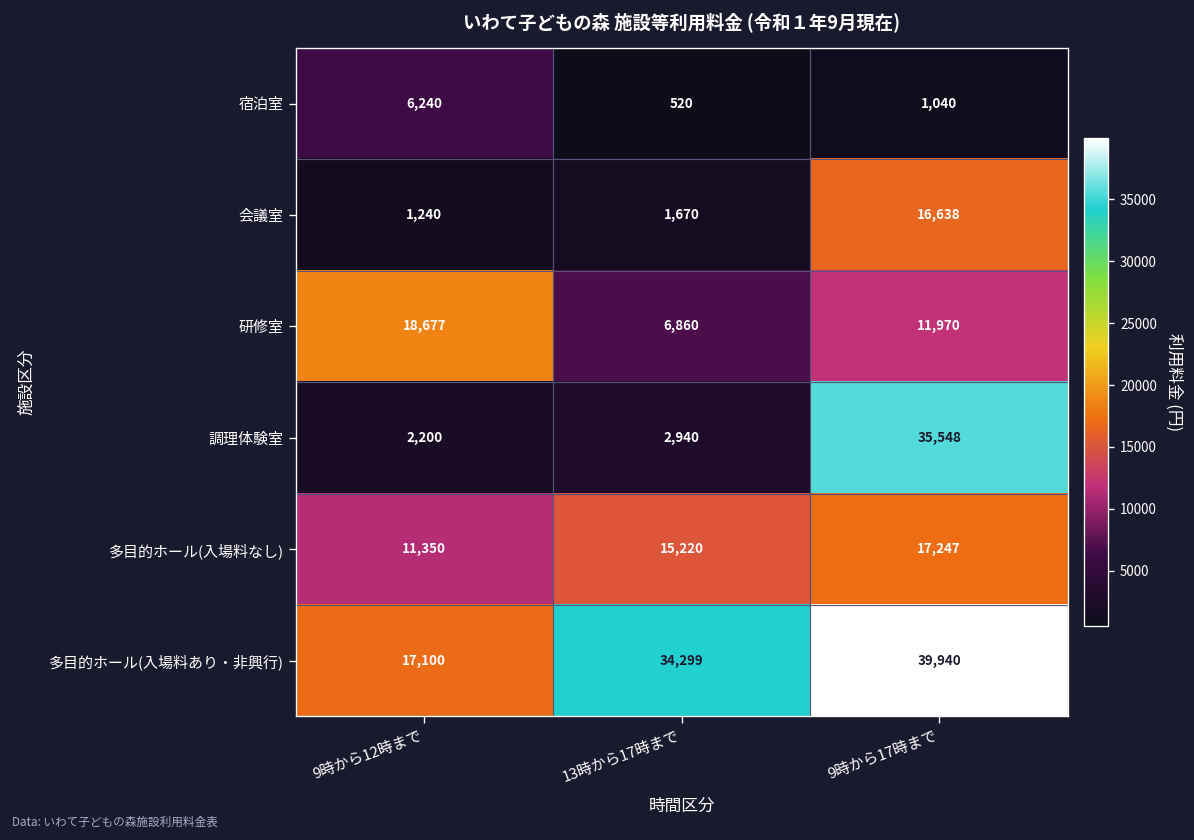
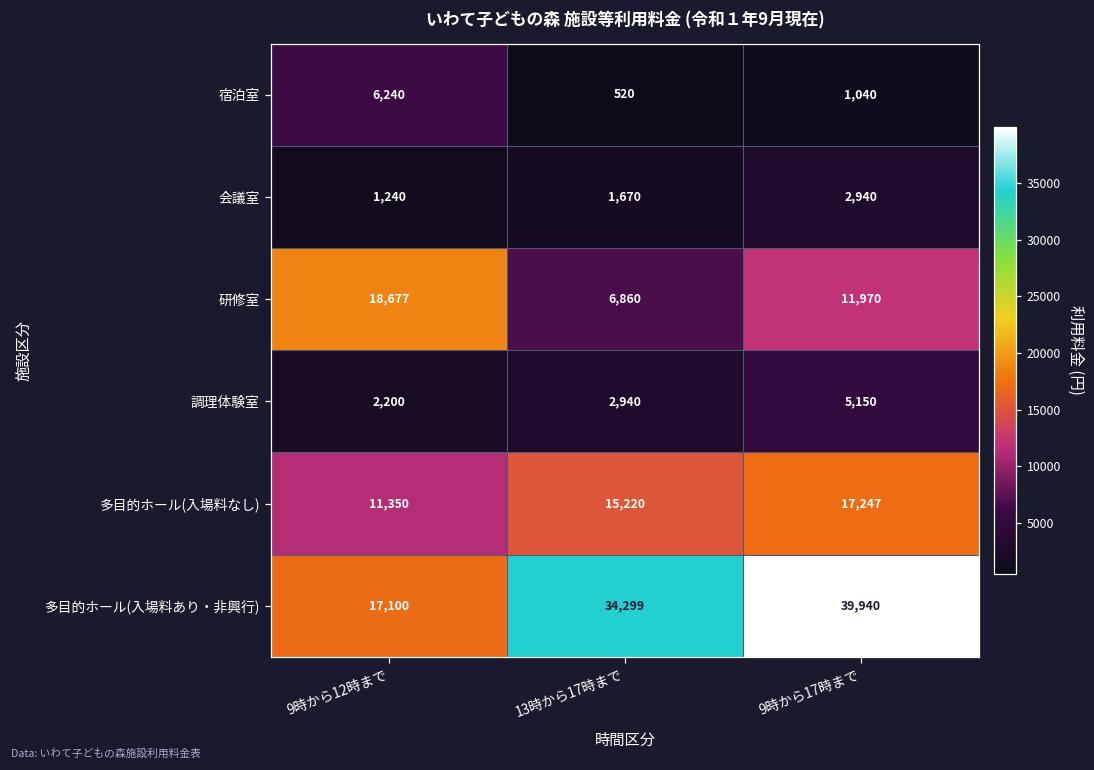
  {
    "宿泊室": {
      "9時から12時まで": "6,240",
      "13時から17時まで": "520",
      "9時から17時まで": "1,040"
    },
    "会議室": {
      "9時から12時まで": "1,240",
      "13時から17時まで": "1,670",
-     "9時から17時まで": "16,638"
+     "9時から17時まで": "2,940"
    },
    "研修室": {
      "9時から12時まで": "18,677",
      "13時から17時まで": "6,860",
      "9時から17時まで": "11,970"
    },
    "調理体験室": {
      "9時から12時まで": "2,200",
      "13時から17時まで": "2,940",
-     "9時から17時まで": "35,548"
+     "9時から17時まで": "5,150"
    },
    "多目的ホール(入場料なし)": {
      "9時から12時まで": "11,350",
      "13時から17時まで": "15,220",
      "9時から17時まで": "17,247"
    },
    "多目的ホール(入場料あり・非興行)": {
      "9時から12時まで": "17,100",
      "13時から17時まで": "34,299",
      "9時から17時まで": "39,940"
    }
  }
